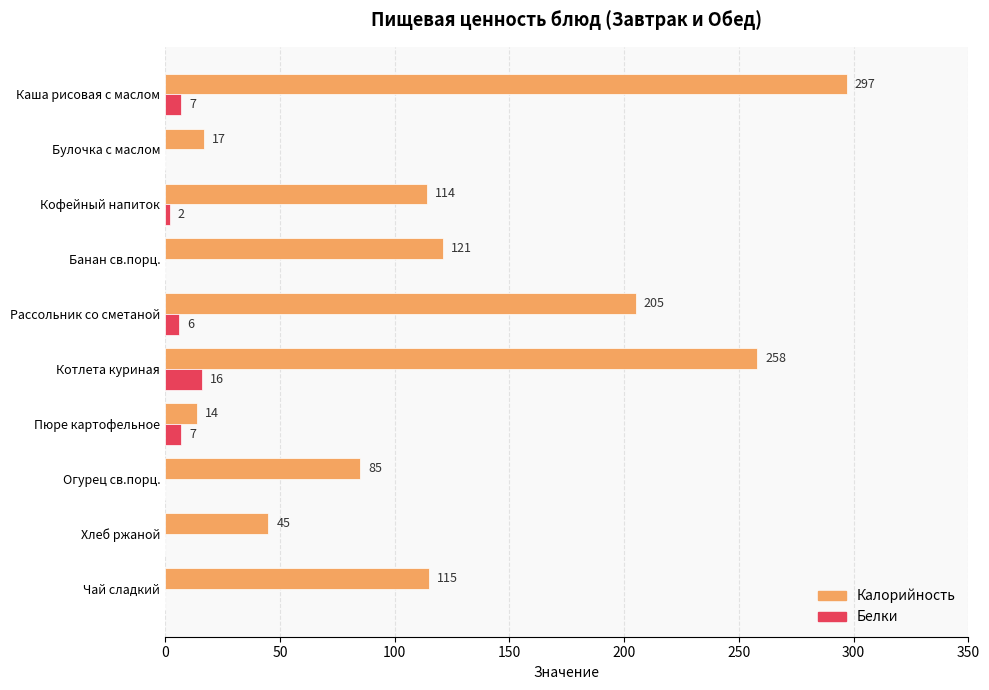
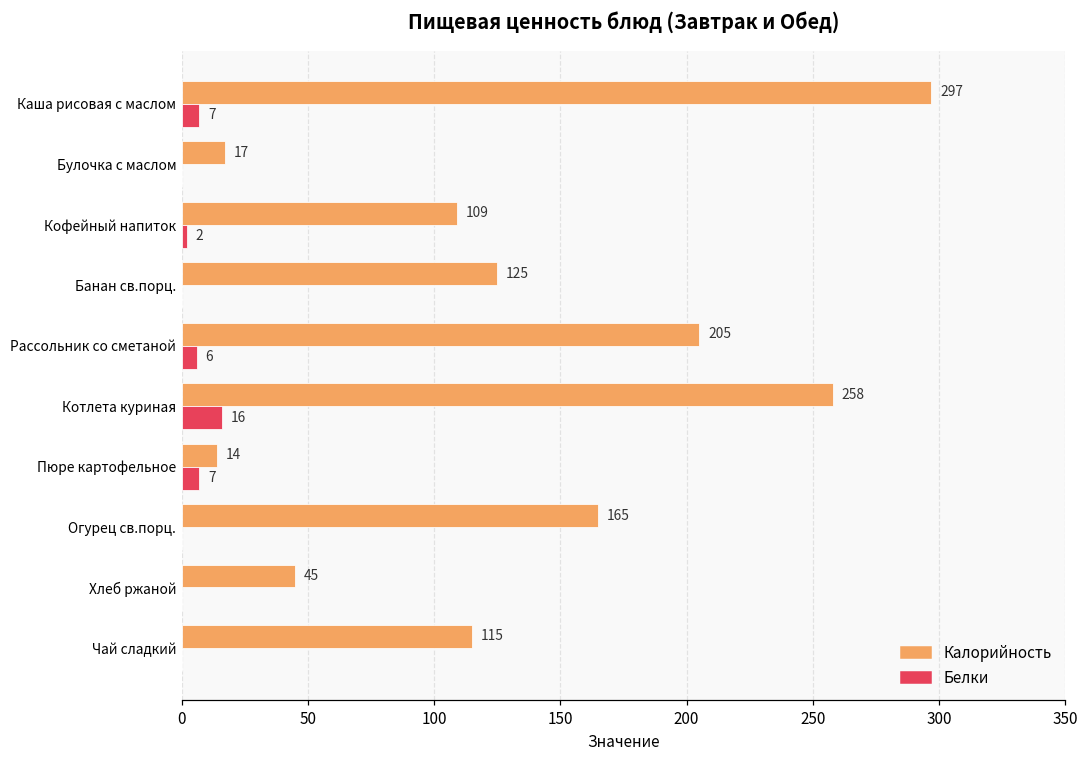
  {
    "Калорийность": {
      "Каша рисовая с маслом": 297,
      "Булочка с маслом": 17,
-     "Кофейный напиток": 114,
-     "Банан св.порц.": 121,
+     "Кофейный напиток": 109,
+     "Банан св.порц.": 125,
      "Рассольник со сметаной": 205,
      "Котлета куриная": 258,
      "Пюре картофельное": 14,
-     "Огурец св.порц.": 85,
+     "Огурец св.порц.": 165,
      "Хлеб ржаной": 45,
      "Чай сладкий": 115
    },
    "Белки": {
      "Каша рисовая с маслом": 7,
      "Кофейный напиток": 2,
      "Рассольник со сметаной": 6,
      "Котлета куриная": 16,
      "Пюре картофельное": 7
    }
  }
